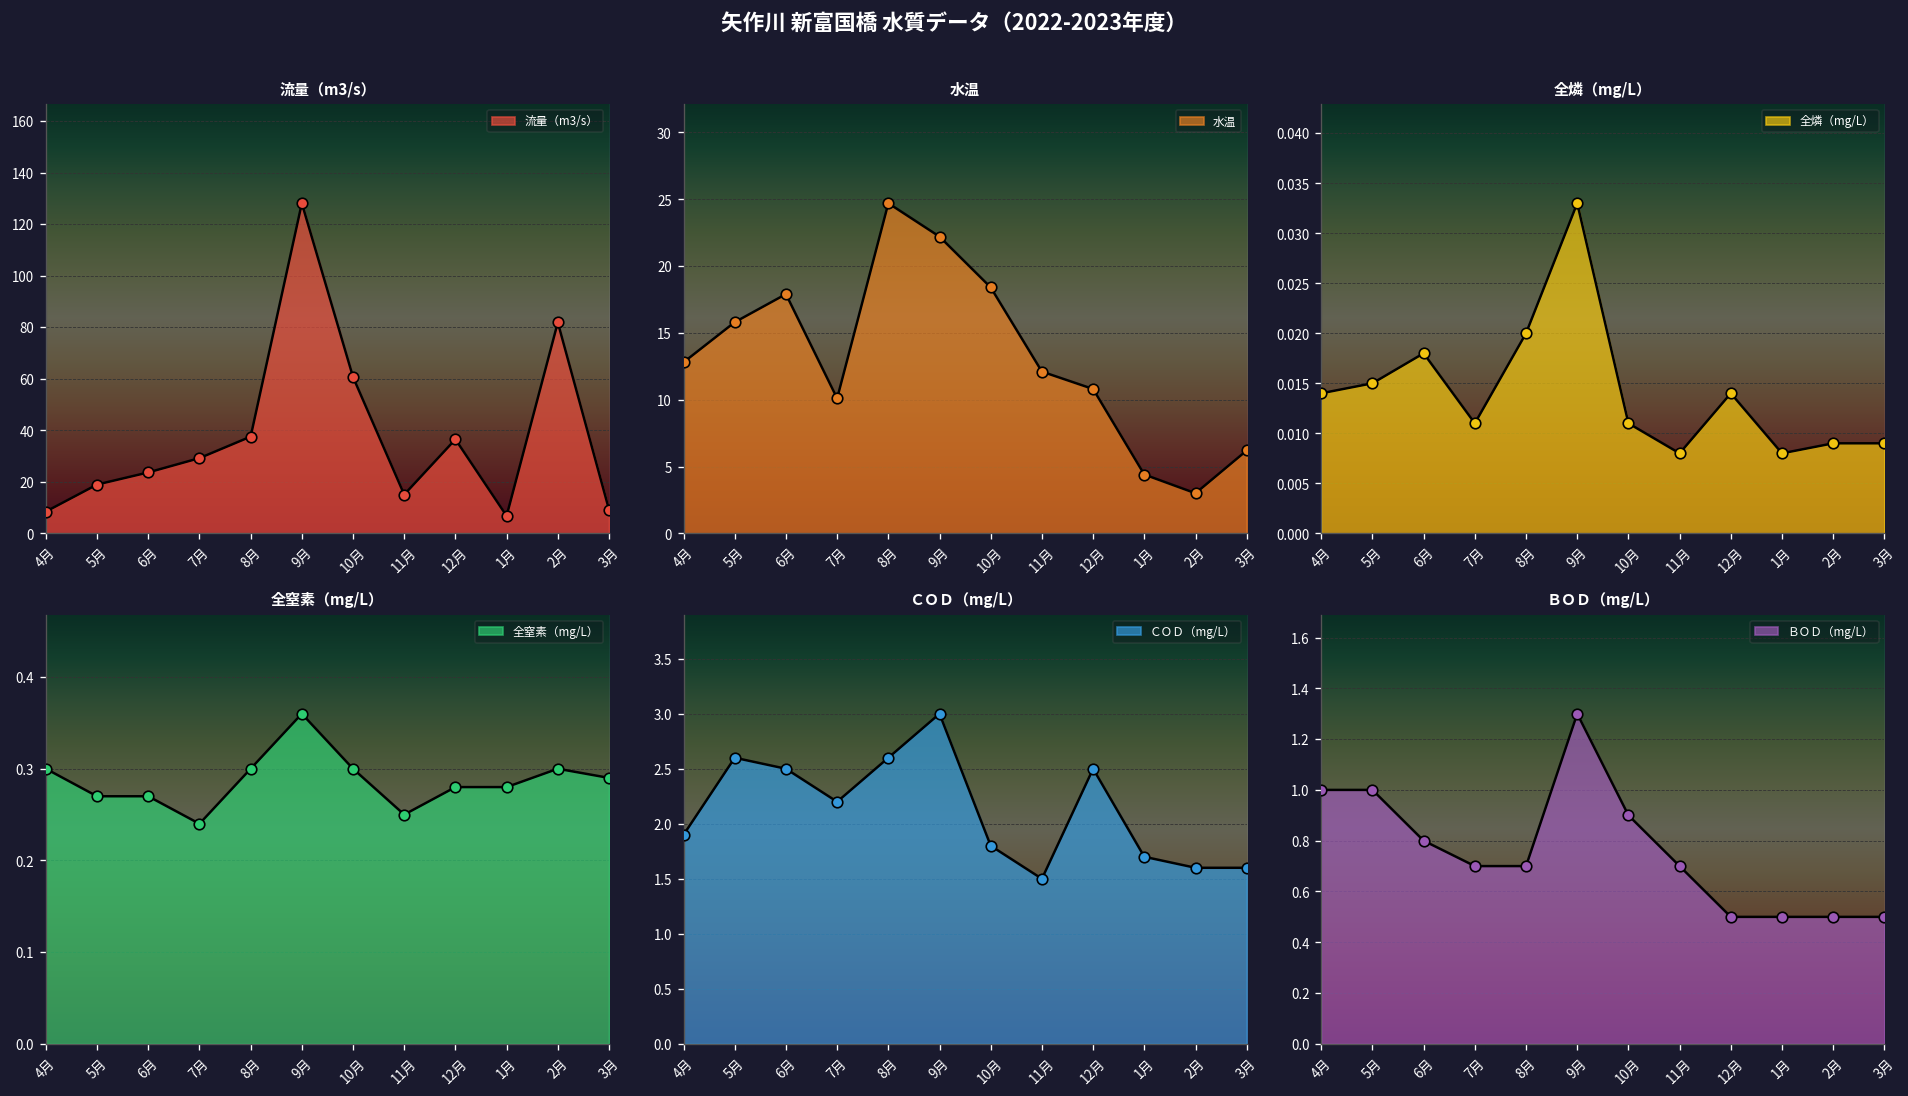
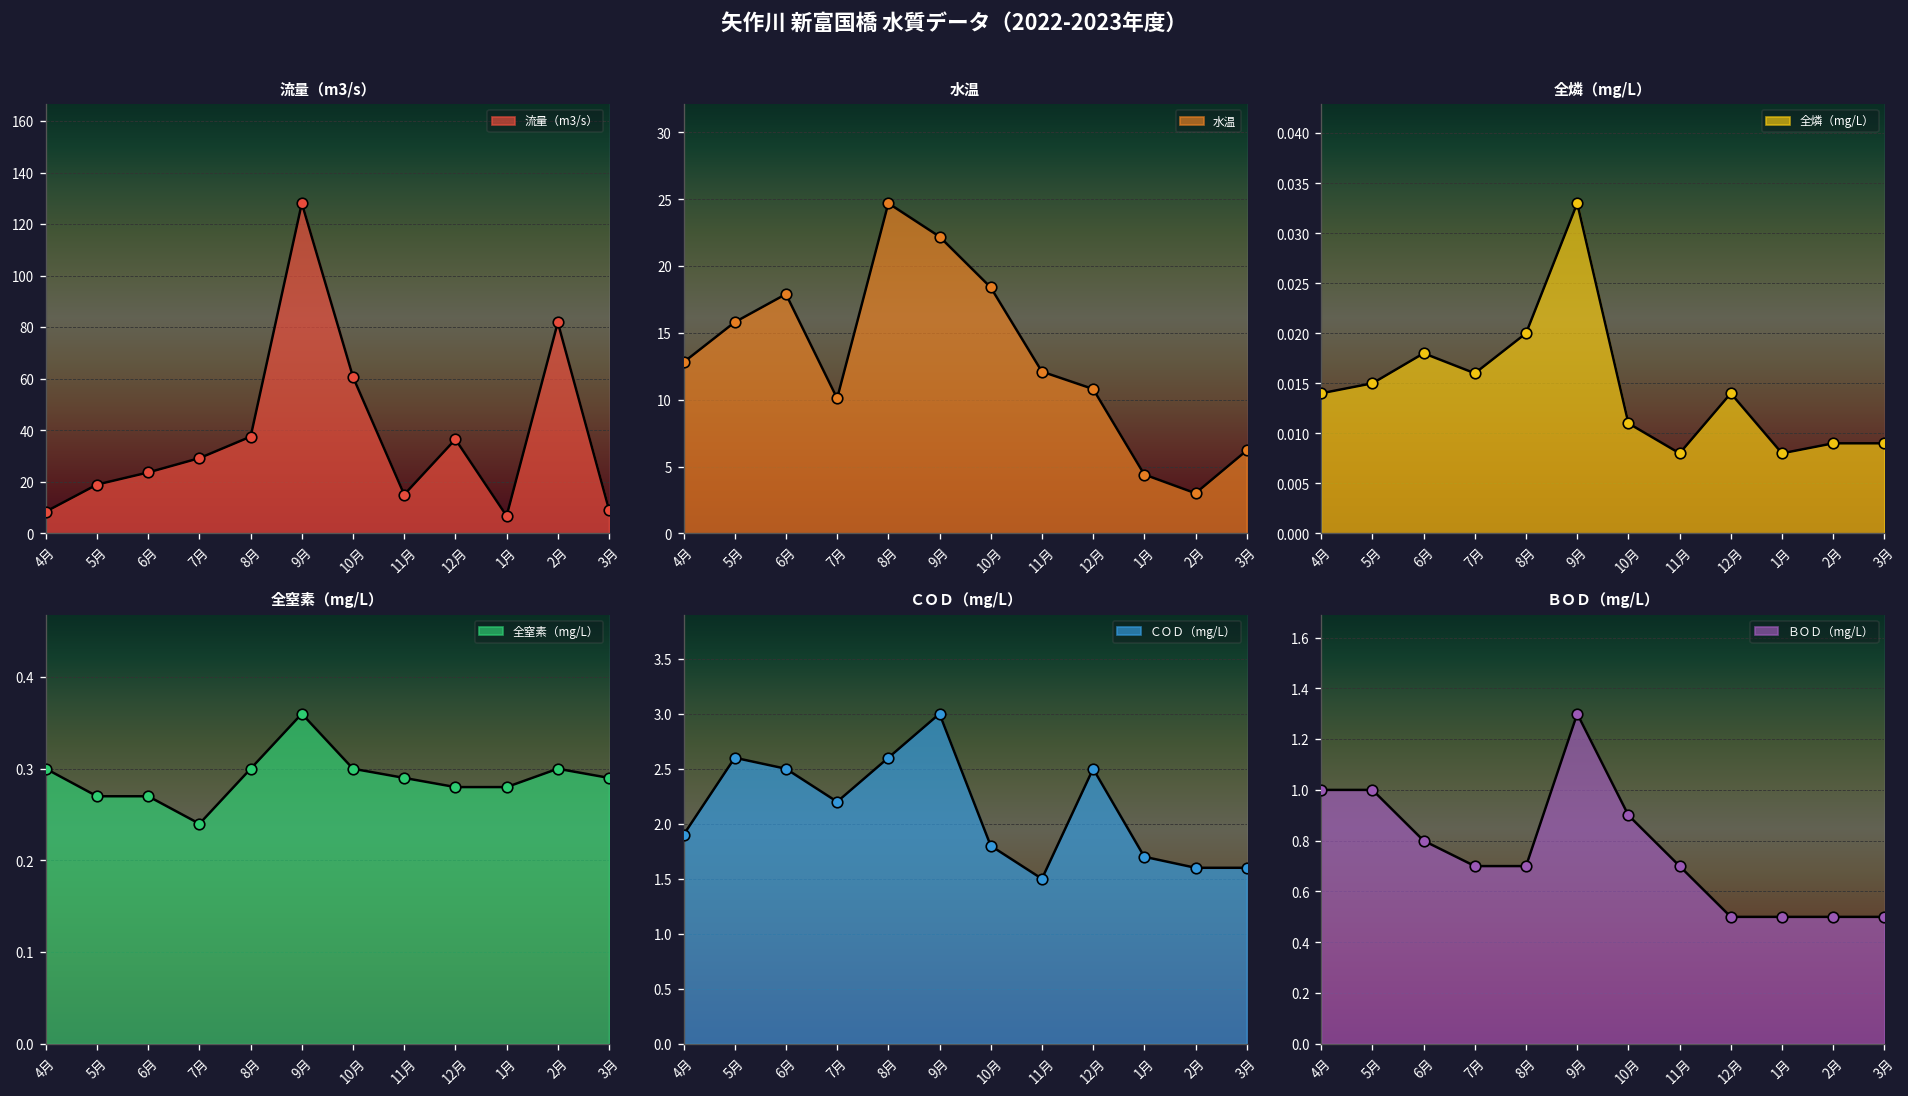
  {
    "流量（m3/s）": {
      "4月": 8,
      "5月": 19,
      "6月": 24,
      "7月": 29,
      "8月": 38,
      "9月": 128,
      "10月": 61,
      "11月": 15,
      "12月": 36,
      "1月": 7,
      "2月": 82,
      "3月": 9
    },
    "水温": {
      "4月": 12.8,
      "5月": 15.8,
      "6月": 17.9,
      "7月": 10.1,
      "8月": 24.7,
      "9月": 22.2,
      "10月": 18.4,
      "11月": 12.1,
      "12月": 10.8,
      "1月": 4.4,
      "2月": 3.0,
      "3月": 6.2
    },
    "全燐（mg/L）": {
      "4月": 0.014,
      "5月": 0.015,
      "6月": 0.018,
-     "7月": 0.011,
+     "7月": 0.016,
      "8月": 0.020,
      "9月": 0.033,
      "10月": 0.011,
      "11月": 0.008,
      "12月": 0.014,
      "1月": 0.008,
      "2月": 0.009,
      "3月": 0.009
    },
    "全窒素（mg/L）": {
      "4月": 0.30,
      "5月": 0.27,
      "6月": 0.27,
      "7月": 0.24,
      "8月": 0.30,
      "9月": 0.36,
      "10月": 0.30,
-     "11月": 0.25,
+     "11月": 0.29,
      "12月": 0.28,
      "1月": 0.28,
      "2月": 0.30,
      "3月": 0.29
    },
    "ＣＯＤ（mg/L）": {
      "4月": 1.9,
      "5月": 2.6,
      "6月": 2.5,
      "7月": 2.2,
      "8月": 2.6,
      "9月": 3.0,
      "10月": 1.8,
      "11月": 1.5,
      "12月": 2.5,
      "1月": 1.7,
      "2月": 1.6,
      "3月": 1.6
    },
    "ＢＯＤ（mg/L）": {
      "4月": 1.00,
      "5月": 1.00,
      "6月": 0.80,
      "7月": 0.70,
      "8月": 0.70,
      "9月": 1.30,
      "10月": 0.90,
      "11月": 0.70,
      "12月": 0.50,
      "1月": 0.50,
      "2月": 0.50,
      "3月": 0.50
    }
  }
